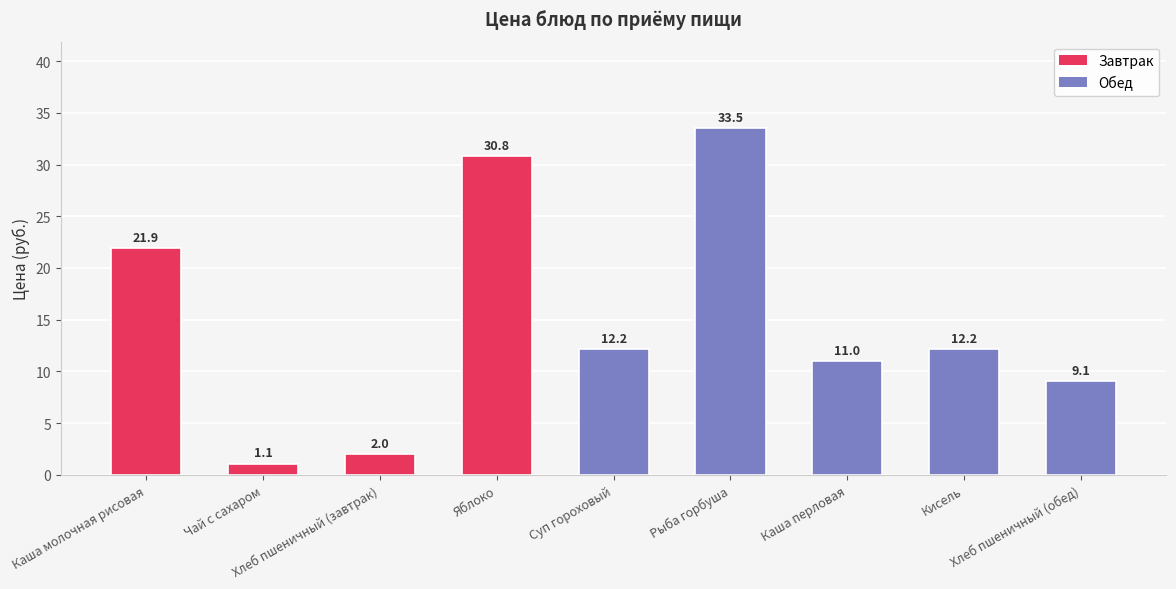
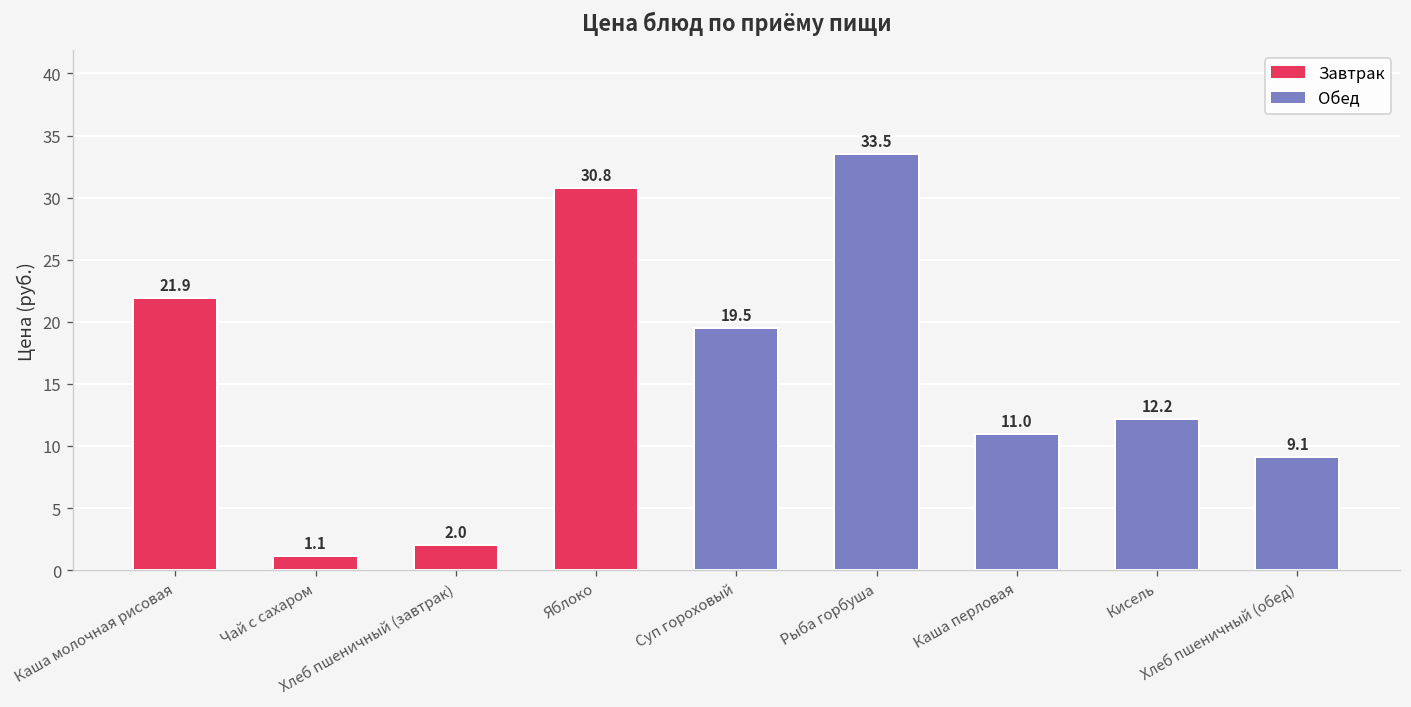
  {
    "Обед": {
-     "Суп гороховый": 12.2,
+     "Суп гороховый": 19.5,
      "Рыба горбуша": 33.5,
      "Каша перловая": 11.0,
      "Кисель": 12.2,
      "Хлеб пшеничный (обед)": 9.1
    }
  }
